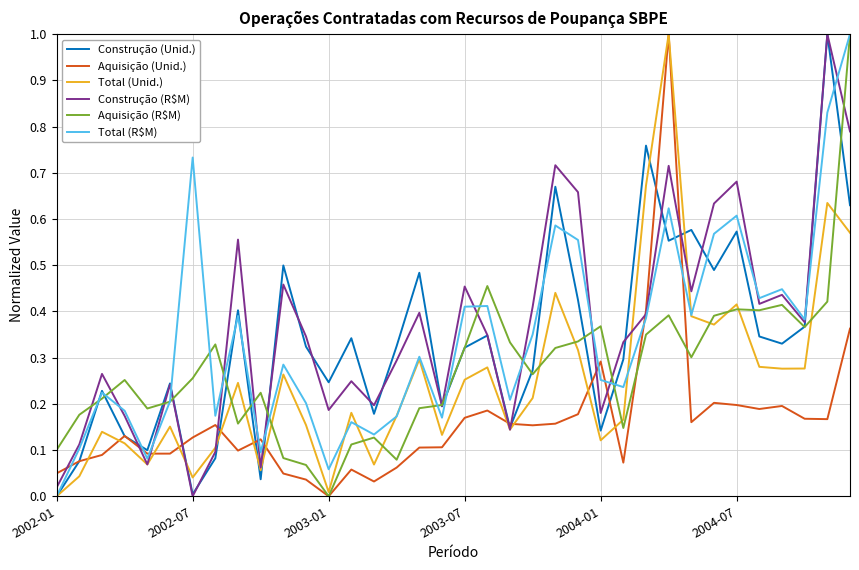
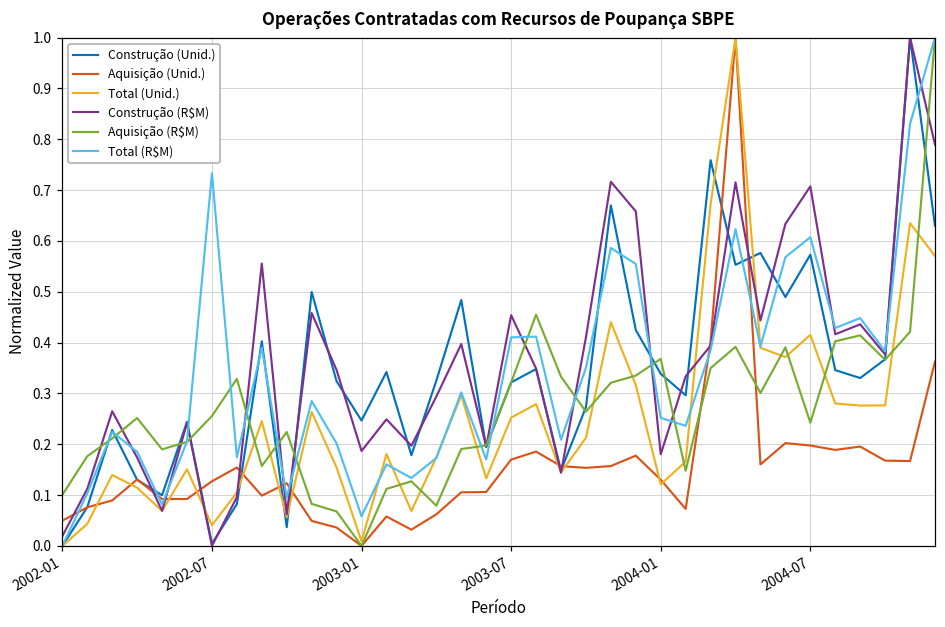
  {
    "Construção (Unid.)": {
      "2003-01": 0.25,
-     "2004-01": 0.14,
+     "2004-01": 0.34,
      "2004-07": 0.57
    },
    "Aquisição (Unid.)": {
      "2002-01": 0.05,
      "2002-07": 0.13,
      "2003-07": 0.17,
-     "2004-01": 0.29,
+     "2004-01": 0.13,
      "2004-07": 0.20
    },
    "Total (Unid.)": {
      "2002-07": 0.04,
      "2003-01": 0.01,
      "2003-07": 0.25,
      "2004-01": 0.12,
      "2004-07": 0.42
    },
    "Construção (R$M)": {
      "2002-01": 0.02,
      "2003-01": 0.19,
      "2003-07": 0.45,
      "2004-01": 0.18,
-     "2004-07": 0.68
+     "2004-07": 0.71
    },
    "Aquisição (R$M)": {
      "2002-01": 0.10,
      "2002-07": 0.26,
      "2004-01": 0.37,
-     "2004-07": 0.40
+     "2004-07": 0.24
    },
    "Total (R$M)": {
      "2002-07": 0.73,
      "2003-01": 0.06,
      "2003-07": 0.41,
      "2004-01": 0.25,
      "2004-07": 0.61
    }
  }
